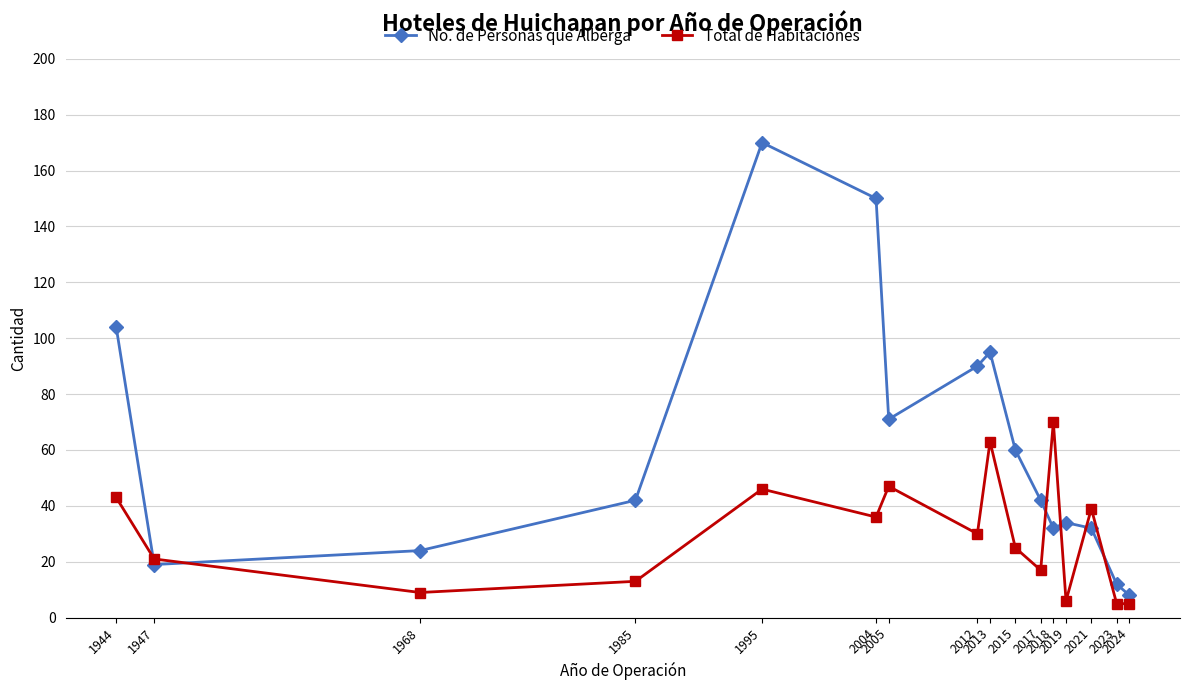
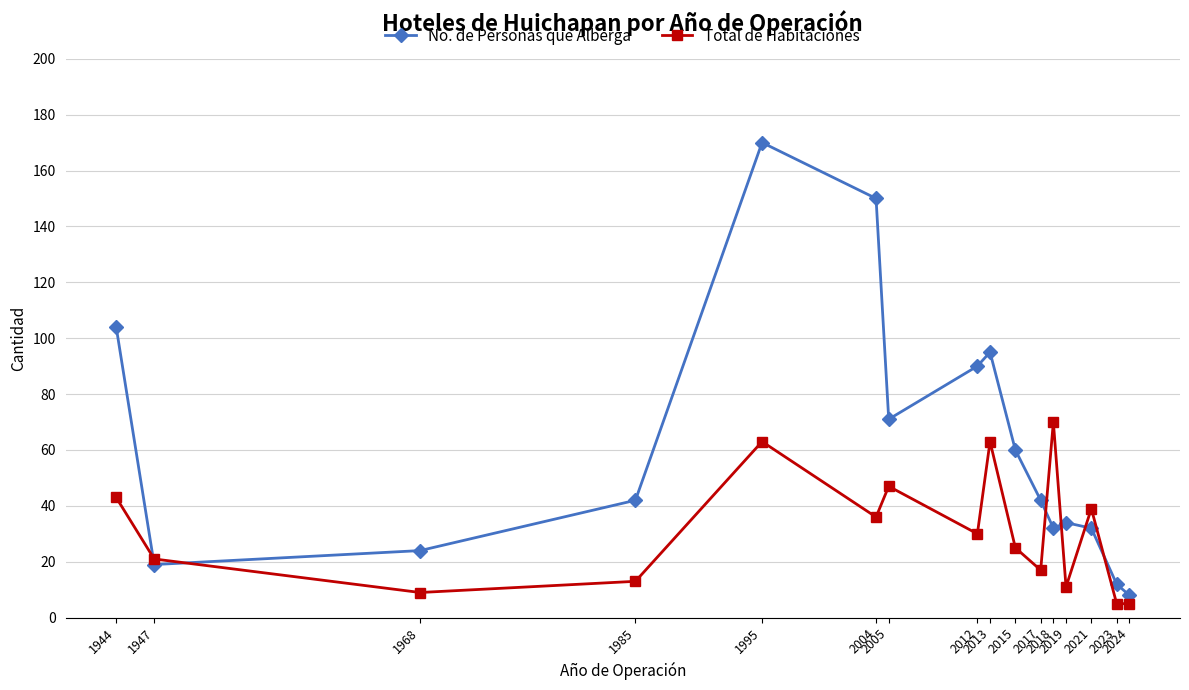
  {
    "No. de Personas que Alberga": {
      "1944": 104,
      "1947": 19,
      "1968": 24,
      "1985": 42,
      "1995": 170,
      "2004": 150,
      "2005": 71,
      "2012": 90,
      "2013": 95,
      "2015": 60,
      "2017": 42,
      "2018": 32,
      "2019": 34,
      "2021": 32,
      "2023": 12,
      "2024": 8
    },
    "Total de Habitaciones": {
      "1944": 43,
      "1947": 21,
      "1968": 9,
      "1985": 13,
-     "1995": 46,
+     "1995": 63,
      "2004": 36,
      "2005": 47,
      "2012": 30,
      "2013": 63,
      "2015": 25,
      "2017": 17,
      "2018": 70,
-     "2019": 6,
+     "2019": 11,
      "2021": 39,
      "2023": 5,
      "2024": 5
    }
  }
